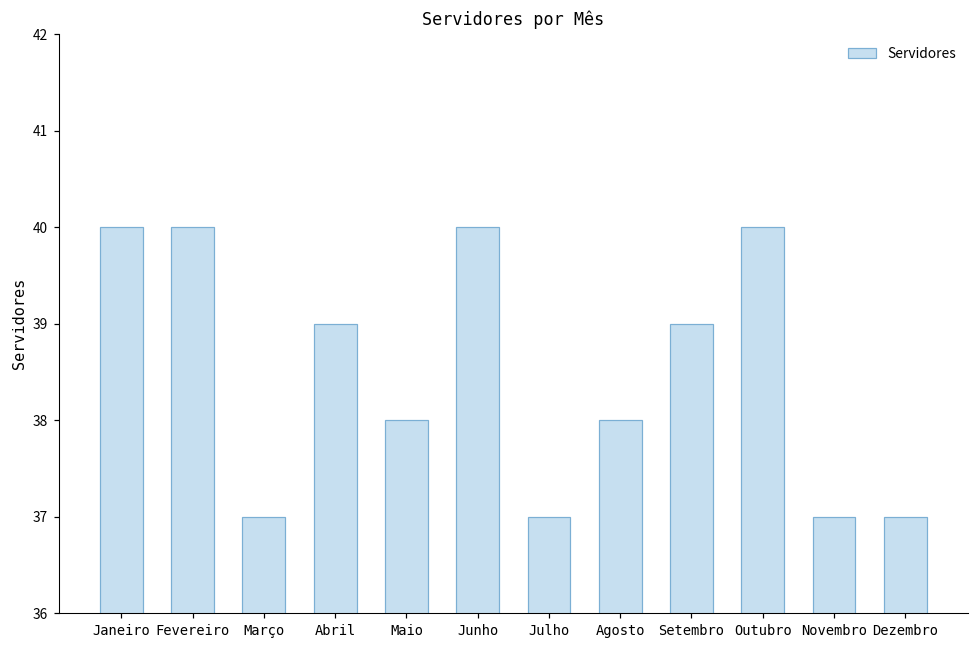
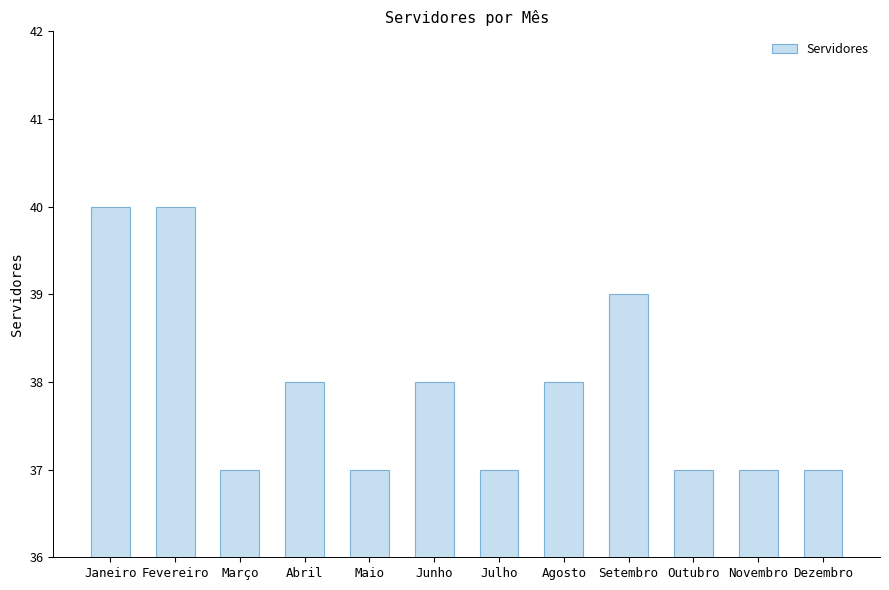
  {
    "Janeiro": 40,
    "Fevereiro": 40,
    "Março": 37,
-   "Abril": 39,
-   "Maio": 38,
-   "Junho": 40,
+   "Abril": 38,
+   "Maio": 37,
+   "Junho": 38,
    "Julho": 37,
    "Agosto": 38,
    "Setembro": 39,
-   "Outubro": 40,
+   "Outubro": 37,
    "Novembro": 37,
    "Dezembro": 37
  }
